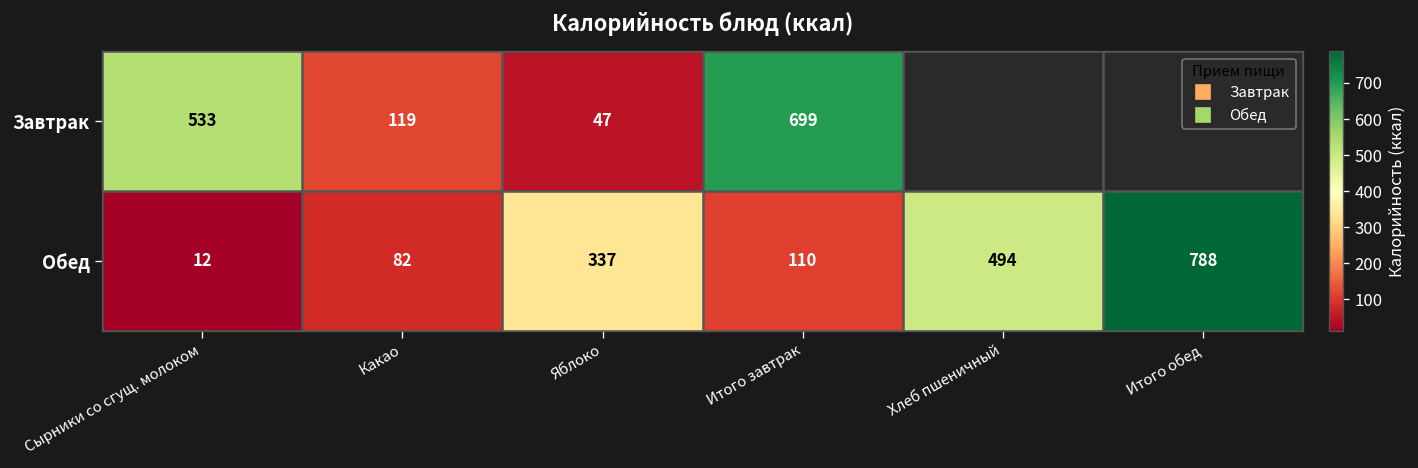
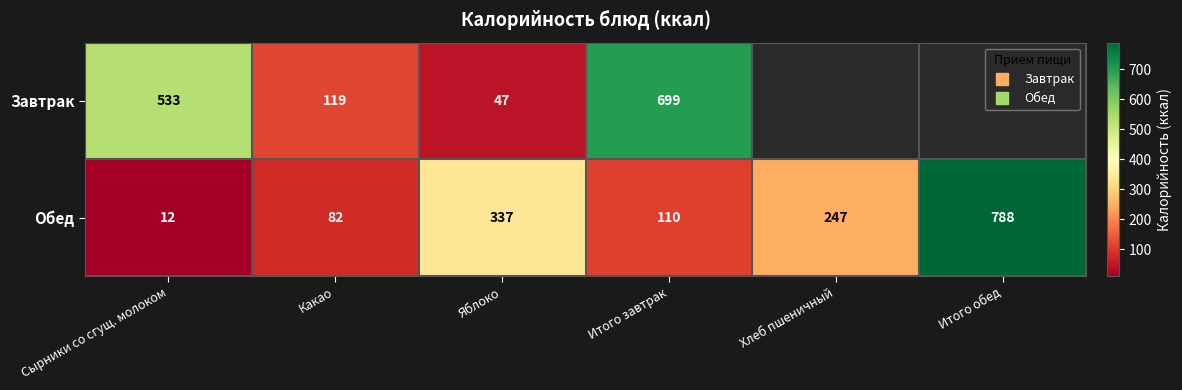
  {
    "Завтрак": {
      "Сырники со сгущ. молоком": 533,
      "Какао": 119,
      "Яблоко": 47,
      "Итого завтрак": 699
    },
    "Обед": {
      "Сырники со сгущ. молоком": 12,
      "Какао": 82,
      "Яблоко": 337,
      "Итого завтрак": 110,
-     "Хлеб пшеничный": 494,
+     "Хлеб пшеничный": 247,
      "Итого обед": 788
    }
  }
